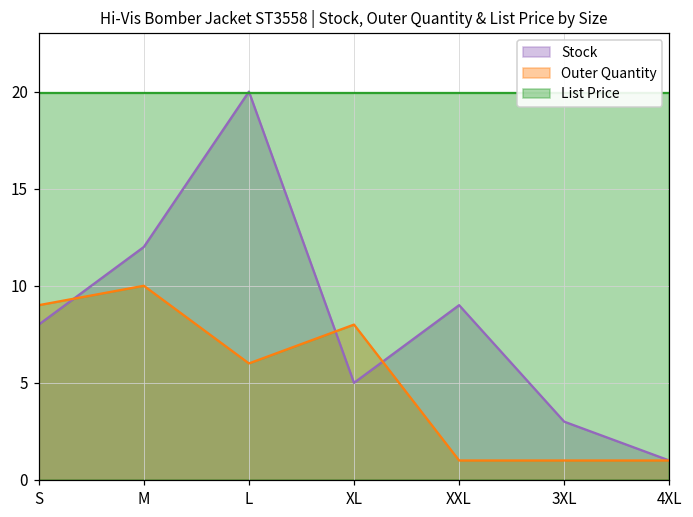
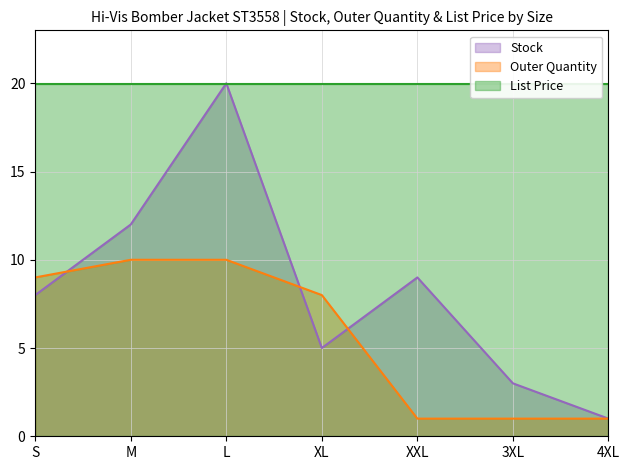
  {
    "Stock": {
      "S": 8,
      "M": 12,
      "XL": 5,
      "XXL": 9,
      "3XL": 3
    },
    "Outer Quantity": {
      "S": 9,
      "M": 10,
-     "L": 6,
+     "L": 10,
      "XL": 8,
      "XXL": 1,
      "3XL": 1
    },
    "List Price": {
      "S": 20,
      "M": 20,
      "XL": 20,
      "XXL": 20,
      "4XL": 20
    }
  }
